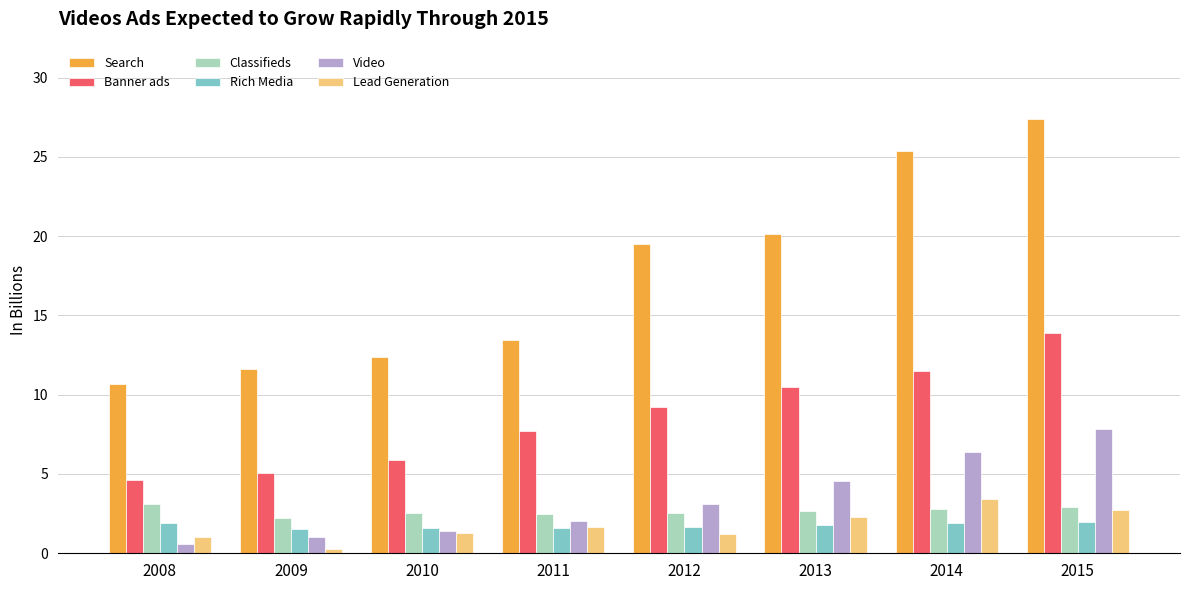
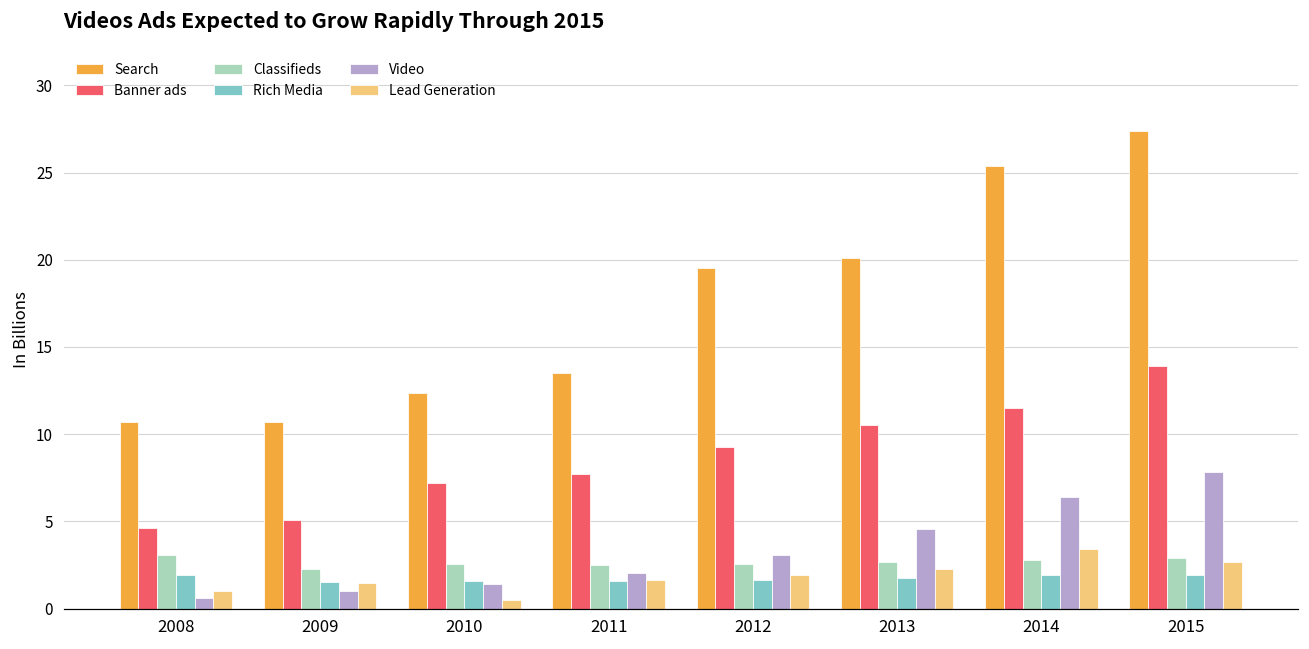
  {
    "Search": {
      "2008": 10.7,
-     "2009": 11.6,
+     "2009": 10.7,
      "2010": 12.4,
      "2011": 13.5,
      "2012": 19.5,
      "2013": 20.1,
      "2014": 25.4,
      "2015": 27.4
    },
    "Banner ads": {
      "2008": 4.6,
      "2009": 5.1,
-     "2010": 5.9,
+     "2010": 7.2,
      "2011": 7.7,
      "2012": 9.2,
      "2013": 10.5,
      "2014": 11.5,
      "2015": 13.9
    },
    "Lead Generation": {
      "2008": 1.0,
-     "2009": 0.3,
-     "2010": 1.3,
+     "2009": 1.5,
+     "2010": 0.5,
      "2011": 1.6,
-     "2012": 1.2,
+     "2012": 1.9,
      "2013": 2.3,
      "2014": 3.4,
      "2015": 2.7
    }
  }
